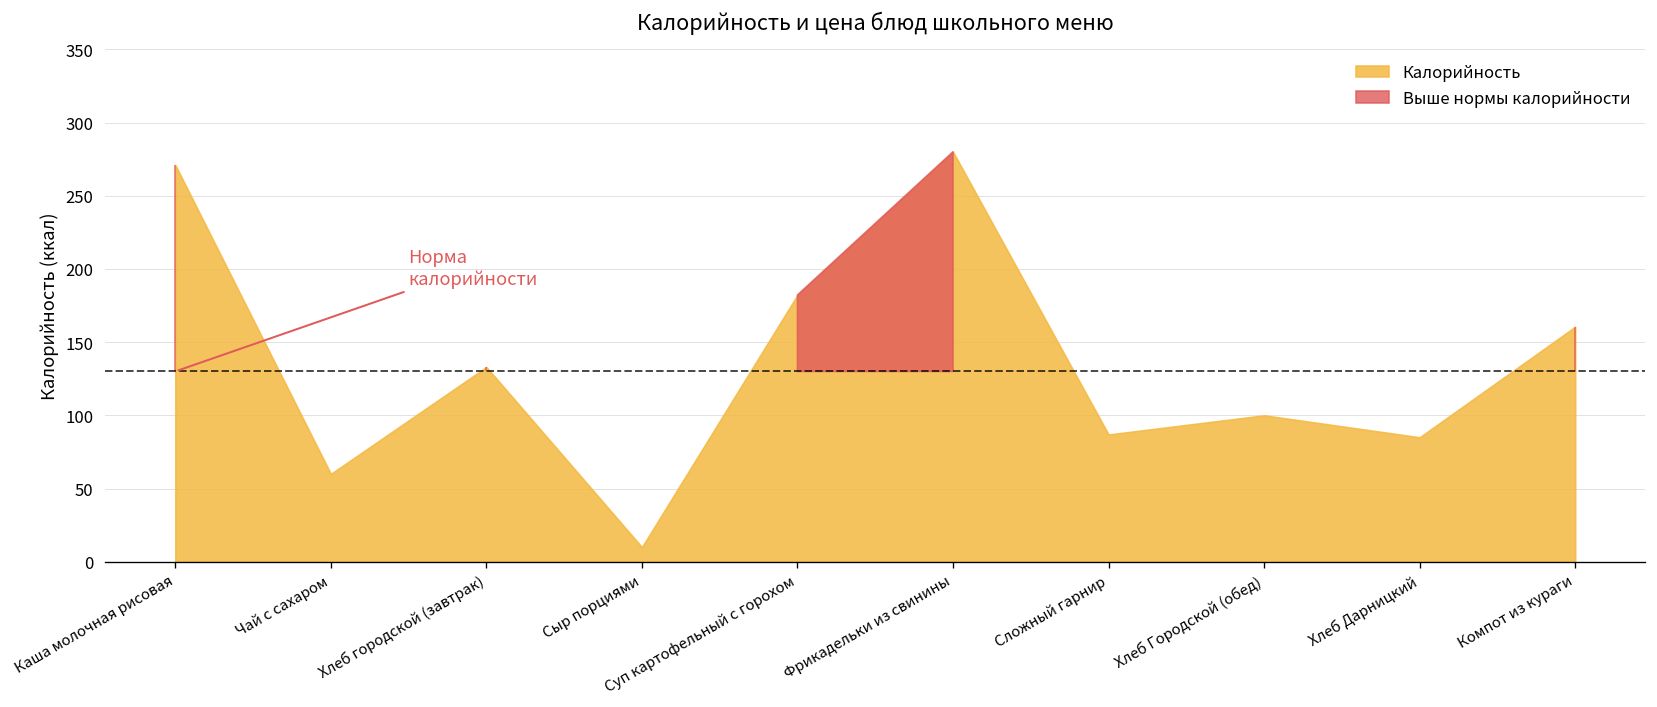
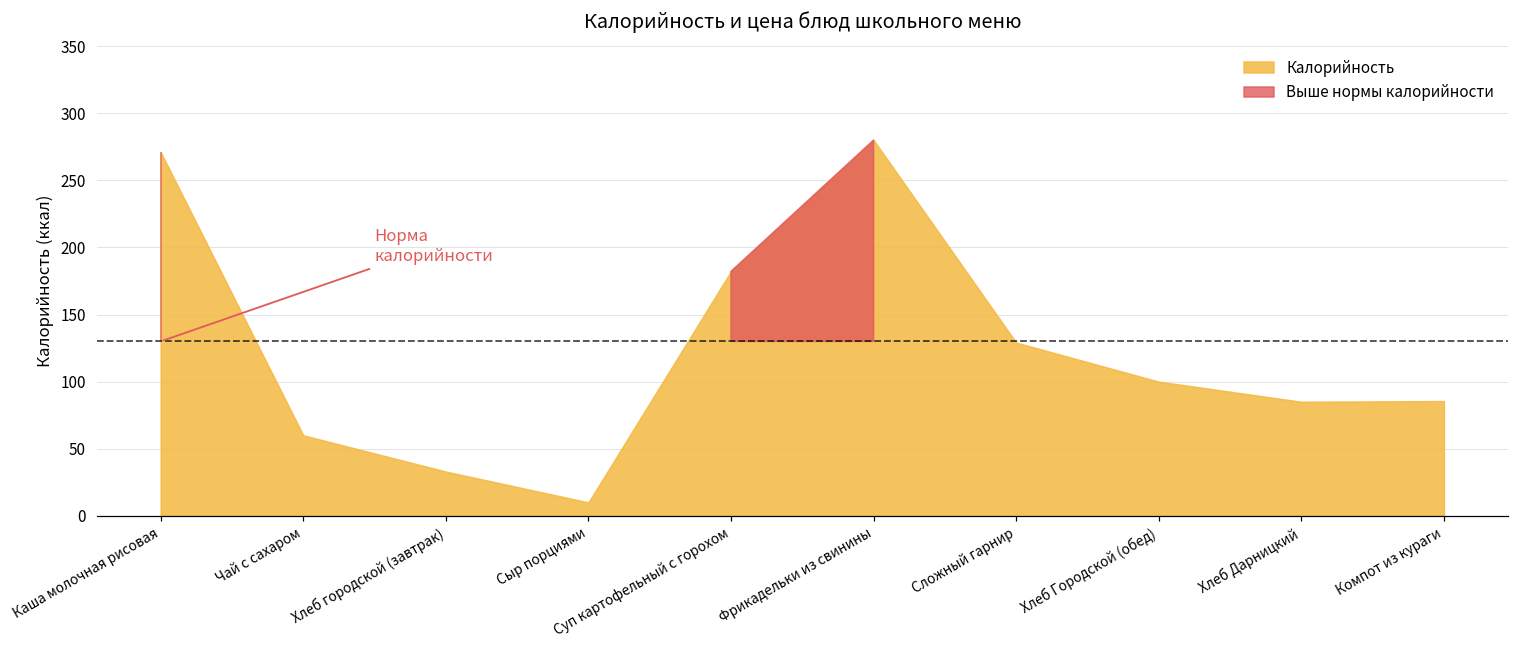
  {
    "Каша молочная рисовая": 271,
    "Чай с сахаром": 60,
-   "Хлеб городской (завтрак)": 133,
+   "Хлеб городской (завтрак)": 33,
    "Сыр порциями": 10,
    "Суп картофельный с горохом": 182,
    "Фрикадельки из свинины": 280,
-   "Сложный гарнир": 87,
+   "Сложный гарнир": 129,
    "Хлеб Городской (обед)": 100,
    "Хлеб Дарницкий": 85,
-   "Компот из кураги": 161
+   "Компот из кураги": 86
  }
